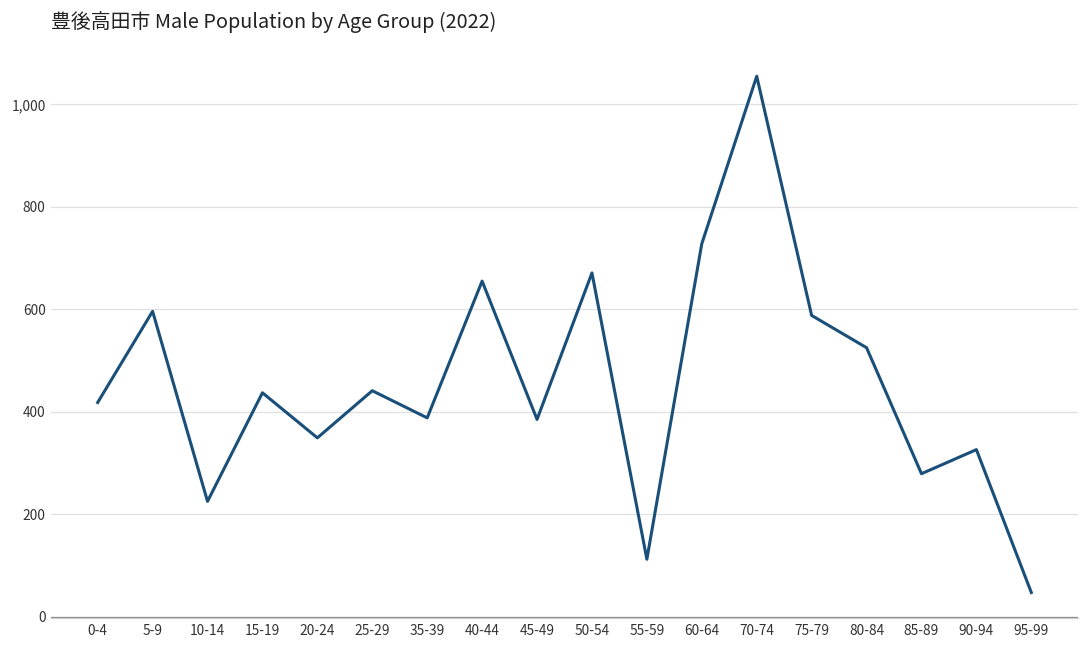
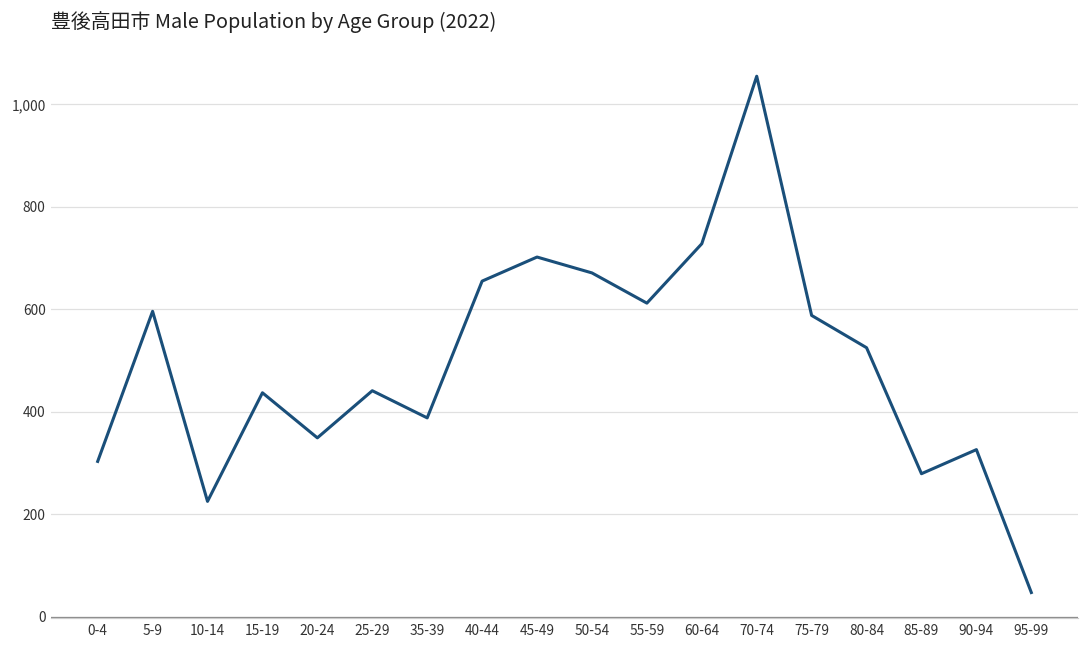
  {
-   "0-4": "420",
+   "0-4": "300",
    "5-9": "600",
    "10-14": "230",
    "15-19": "440",
    "20-24": "350",
    "25-29": "440",
    "35-39": "390",
    "40-44": "660",
-   "45-49": "390",
+   "45-49": "700",
    "50-54": "670",
-   "55-59": "110",
+   "55-59": "610",
    "60-64": "730",
    "70-74": "1,060",
    "75-79": "590",
    "80-84": "530",
    "85-89": "280",
    "90-94": "330",
    "95-99": "50"
  }
